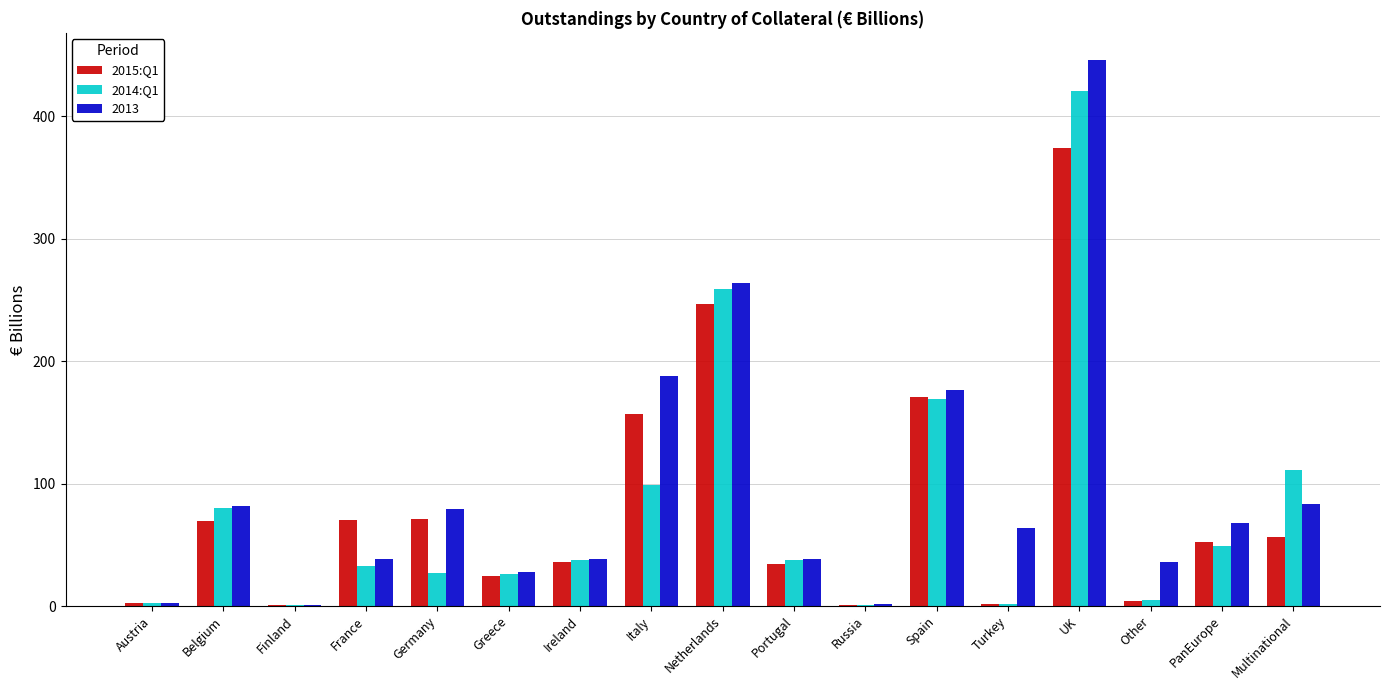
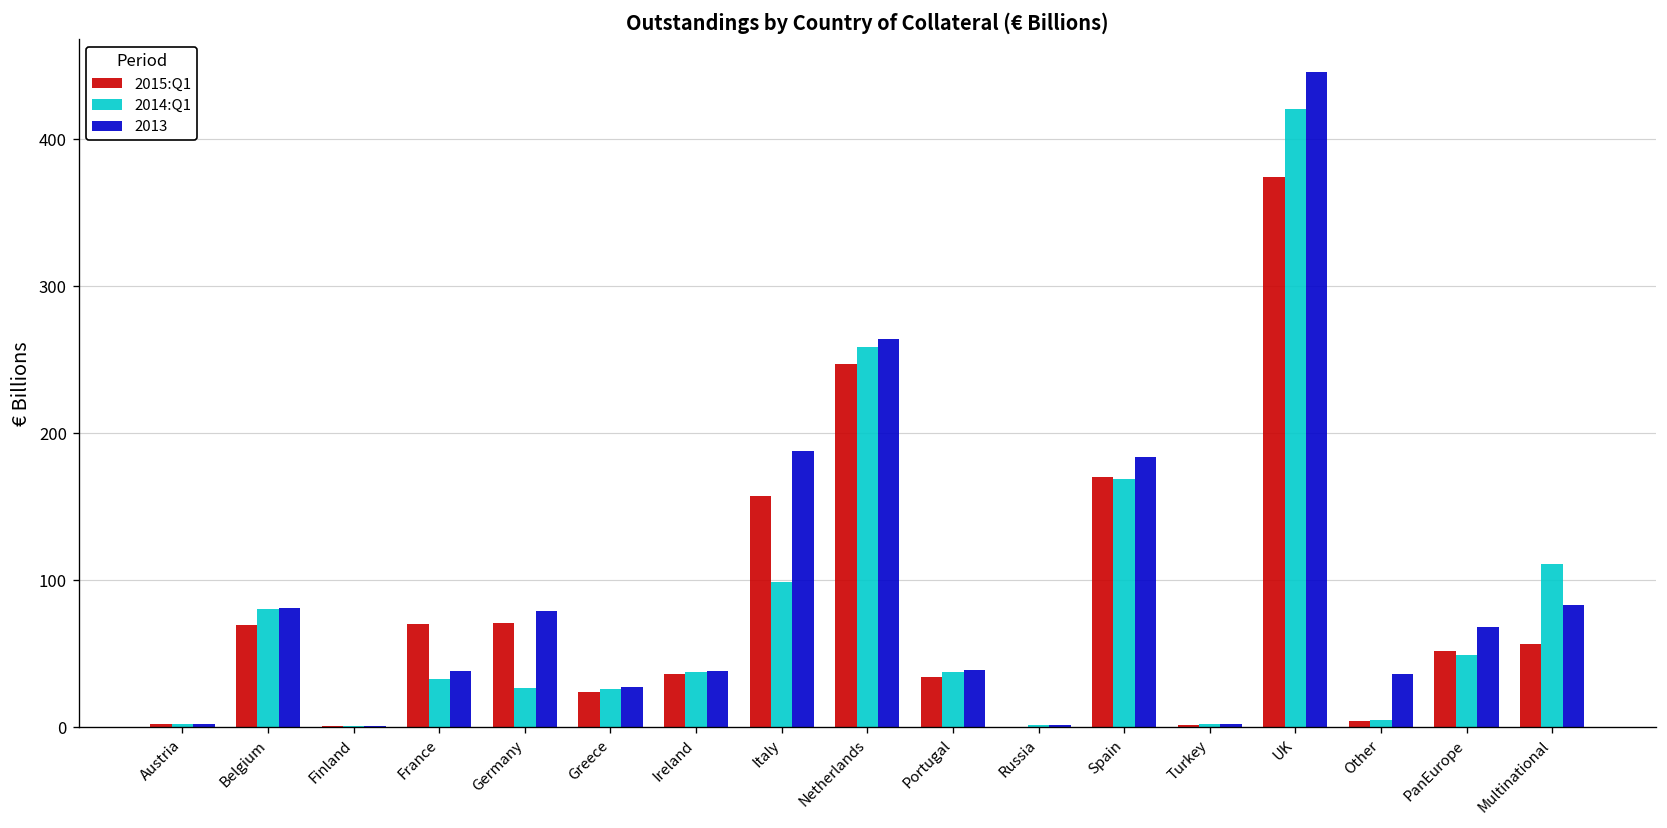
  {
    "2015:Q1": {
      "Austria": 2,
      "Belgium": 70,
      "France": 70,
      "Germany": 71,
      "Greece": 24,
      "Ireland": 36,
      "Italy": 157,
      "Netherlands": 247,
      "Portugal": 34,
      "Spain": 170,
      "UK": 374,
      "Other": 4,
      "PanEurope": 52,
      "Multinational": 56
    },
    "2014:Q1": {
      "Austria": 2,
      "Belgium": 80,
      "France": 33,
      "Germany": 27,
      "Greece": 26,
      "Ireland": 37,
      "Italy": 99,
      "Netherlands": 259,
      "Portugal": 38,
      "Spain": 169,
      "Turkey": 2,
      "UK": 421,
      "Other": 5,
      "PanEurope": 49,
      "Multinational": 111
    },
    "2013": {
      "Austria": 2,
      "Belgium": 81,
      "France": 38,
      "Germany": 79,
      "Greece": 28,
      "Ireland": 38,
      "Italy": 188,
      "Netherlands": 264,
      "Portugal": 39,
-     "Spain": 177,
-     "Turkey": 64,
+     "Spain": 184,
+     "Turkey": 2,
      "UK": 446,
      "Other": 36,
      "PanEurope": 68,
      "Multinational": 83
    }
  }
